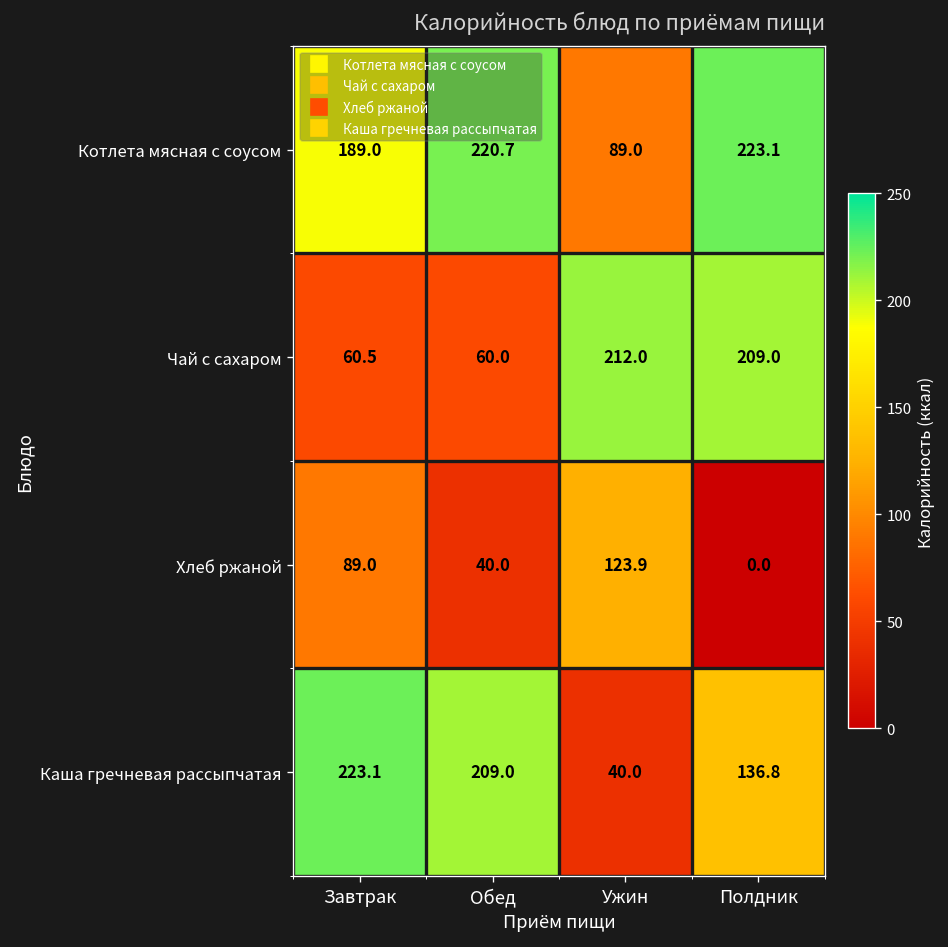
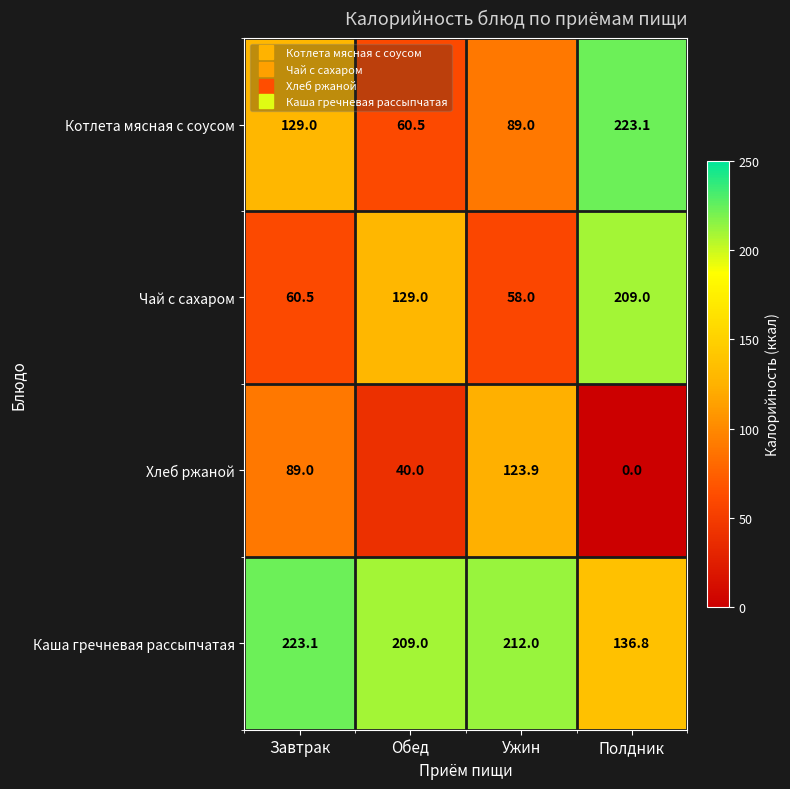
  {
    "Котлета мясная с соусом": {
-     "Завтрак": 189.0,
-     "Обед": 220.7,
+     "Завтрак": 129.0,
+     "Обед": 60.5,
      "Ужин": 89.0,
      "Полдник": 223.1
    },
    "Чай с сахаром": {
      "Завтрак": 60.5,
-     "Обед": 60.0,
-     "Ужин": 212.0,
+     "Обед": 129.0,
+     "Ужин": 58.0,
      "Полдник": 209.0
    },
    "Хлеб ржаной": {
      "Завтрак": 89.0,
      "Обед": 40.0,
      "Ужин": 123.9,
      "Полдник": 0.0
    },
    "Каша гречневая рассыпчатая": {
      "Завтрак": 223.1,
      "Обед": 209.0,
-     "Ужин": 40.0,
+     "Ужин": 212.0,
      "Полдник": 136.8
    }
  }
